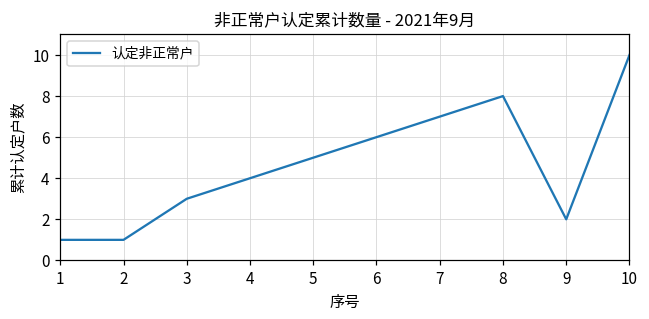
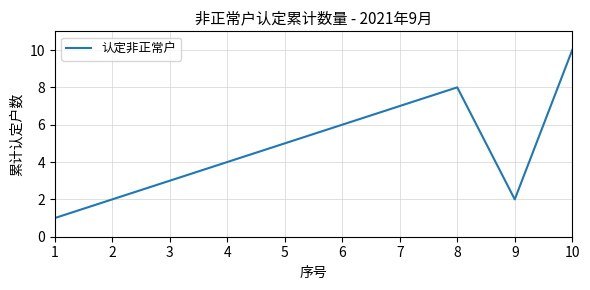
  {
    "1": 1,
-   "2": 1,
+   "2": 2,
    "3": 3,
    "4": 4,
    "5": 5,
    "6": 6,
    "7": 7,
    "8": 8,
    "9": 2,
    "10": 10
  }
